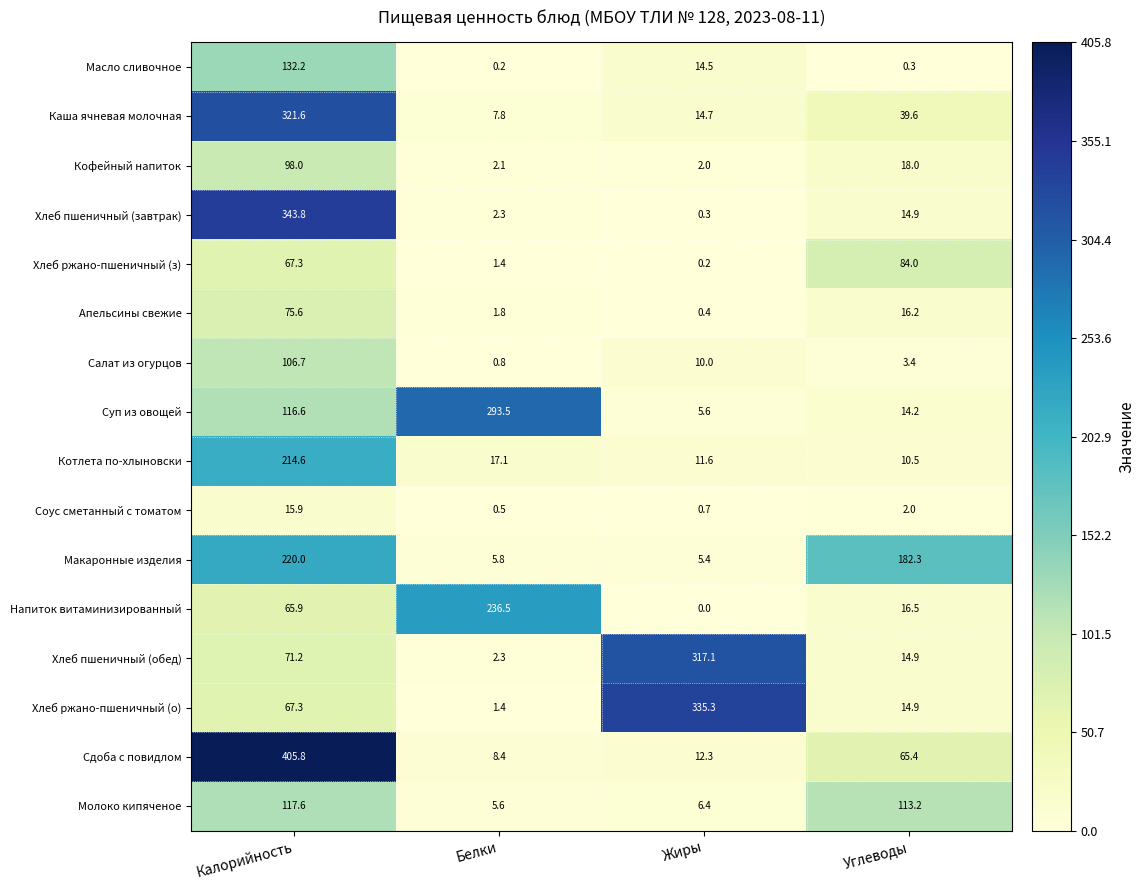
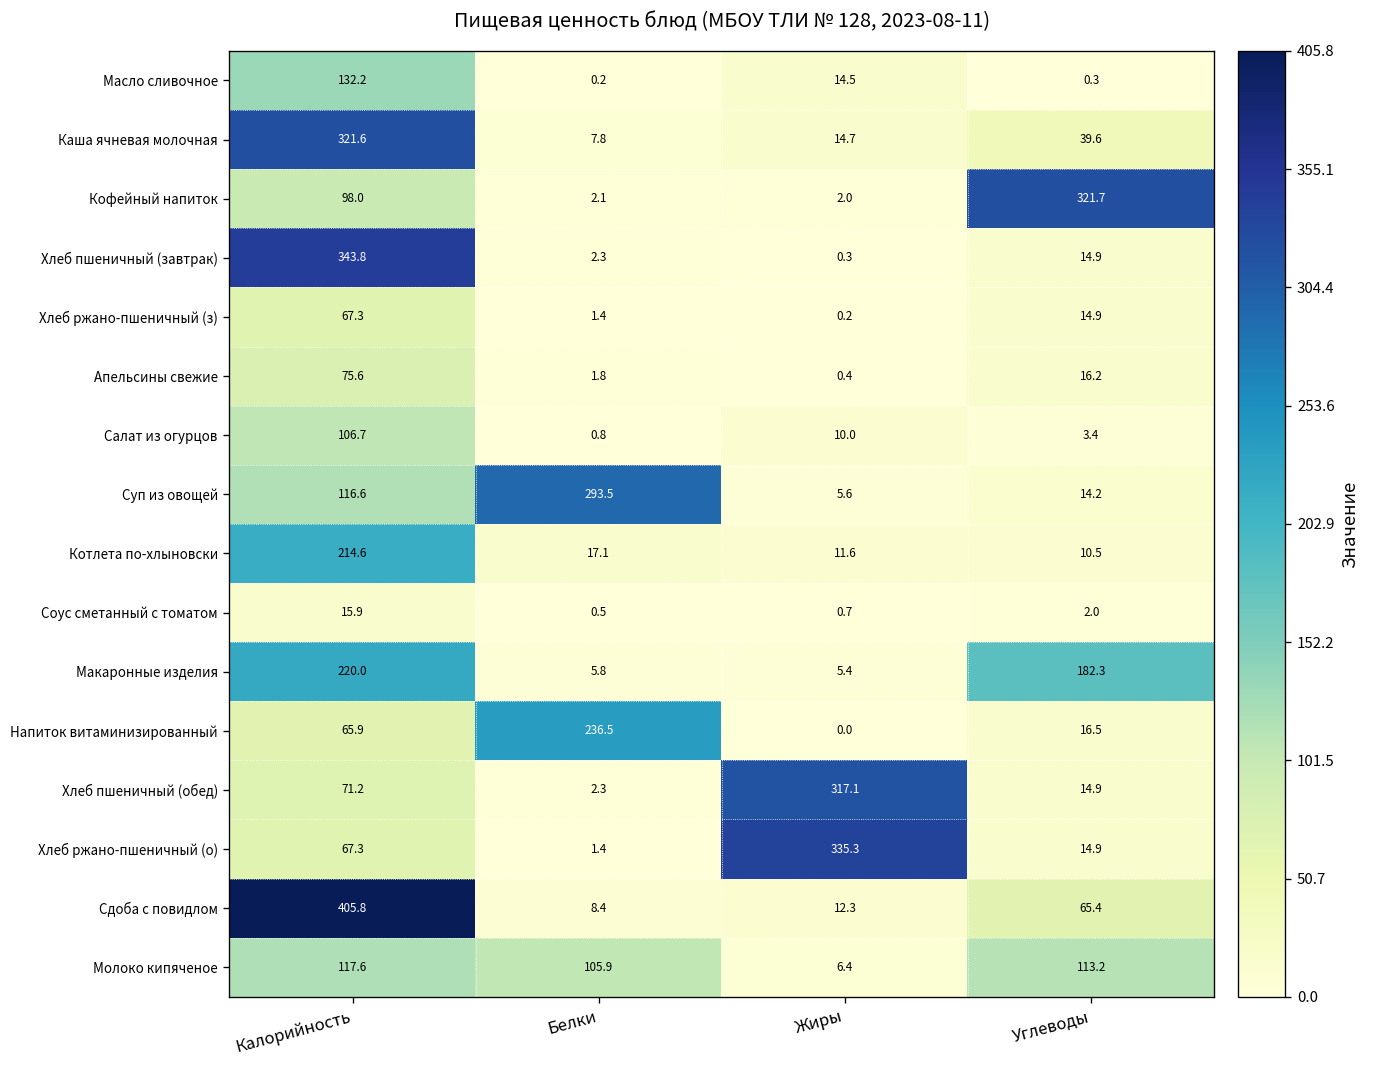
  {
    "Масло сливочное": {
      "Калорийность": 132.2,
      "Белки": 0.2,
      "Жиры": 14.5,
      "Углеводы": 0.3
    },
    "Каша ячневая молочная": {
      "Калорийность": 321.6,
      "Белки": 7.8,
      "Жиры": 14.7,
      "Углеводы": 39.6
    },
    "Кофейный напиток": {
      "Калорийность": 98.0,
      "Белки": 2.1,
      "Жиры": 2.0,
-     "Углеводы": 18.0
+     "Углеводы": 321.7
    },
    "Хлеб пшеничный (завтрак)": {
      "Калорийность": 343.8,
      "Белки": 2.3,
      "Жиры": 0.3,
      "Углеводы": 14.9
    },
    "Хлеб ржано-пшеничный (з)": {
      "Калорийность": 67.3,
      "Белки": 1.4,
      "Жиры": 0.2,
-     "Углеводы": 84.0
+     "Углеводы": 14.9
    },
    "Апельсины свежие": {
      "Калорийность": 75.6,
      "Белки": 1.8,
      "Жиры": 0.4,
      "Углеводы": 16.2
    },
    "Салат из огурцов": {
      "Калорийность": 106.7,
      "Белки": 0.8,
      "Жиры": 10.0,
      "Углеводы": 3.4
    },
    "Суп из овощей": {
      "Калорийность": 116.6,
      "Белки": 293.5,
      "Жиры": 5.6,
      "Углеводы": 14.2
    },
    "Котлета по-хлыновски": {
      "Калорийность": 214.6,
      "Белки": 17.1,
      "Жиры": 11.6,
      "Углеводы": 10.5
    },
    "Соус сметанный с томатом": {
      "Калорийность": 15.9,
      "Белки": 0.5,
      "Жиры": 0.7,
      "Углеводы": 2.0
    },
    "Макаронные изделия": {
      "Калорийность": 220.0,
      "Белки": 5.8,
      "Жиры": 5.4,
      "Углеводы": 182.3
    },
    "Напиток витаминизированный": {
      "Калорийность": 65.9,
      "Белки": 236.5,
      "Жиры": 0.0,
      "Углеводы": 16.5
    },
    "Хлеб пшеничный (обед)": {
      "Калорийность": 71.2,
      "Белки": 2.3,
      "Жиры": 317.1,
      "Углеводы": 14.9
    },
    "Хлеб ржано-пшеничный (о)": {
      "Калорийность": 67.3,
      "Белки": 1.4,
      "Жиры": 335.3,
      "Углеводы": 14.9
    },
    "Сдоба с повидлом": {
      "Калорийность": 405.8,
      "Белки": 8.4,
      "Жиры": 12.3,
      "Углеводы": 65.4
    },
    "Молоко кипяченое": {
      "Калорийность": 117.6,
-     "Белки": 5.6,
+     "Белки": 105.9,
      "Жиры": 6.4,
      "Углеводы": 113.2
    }
  }
